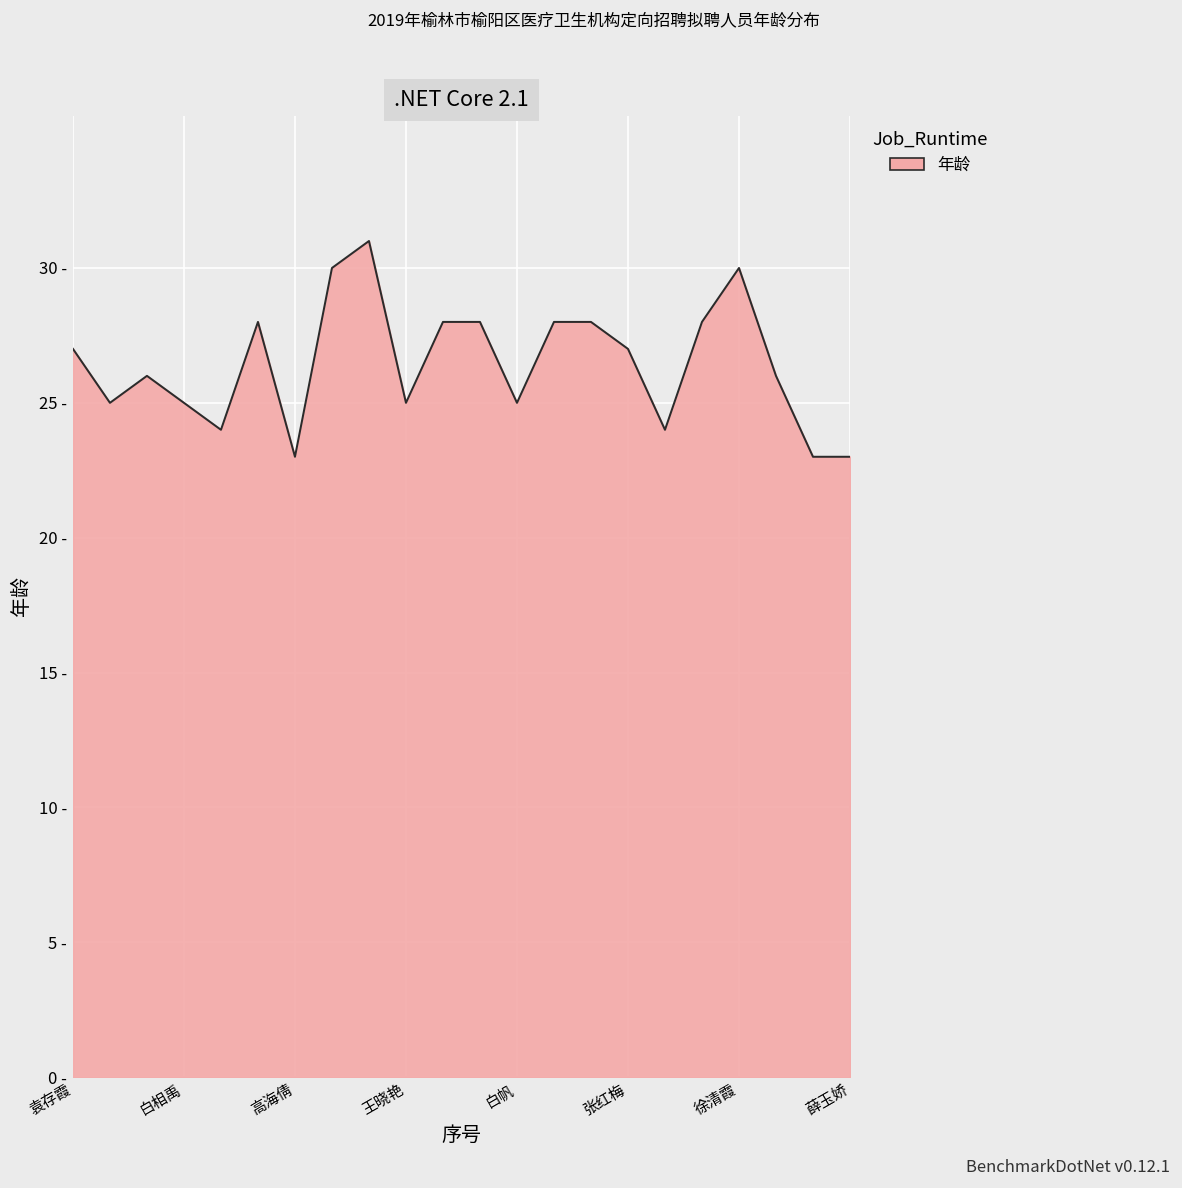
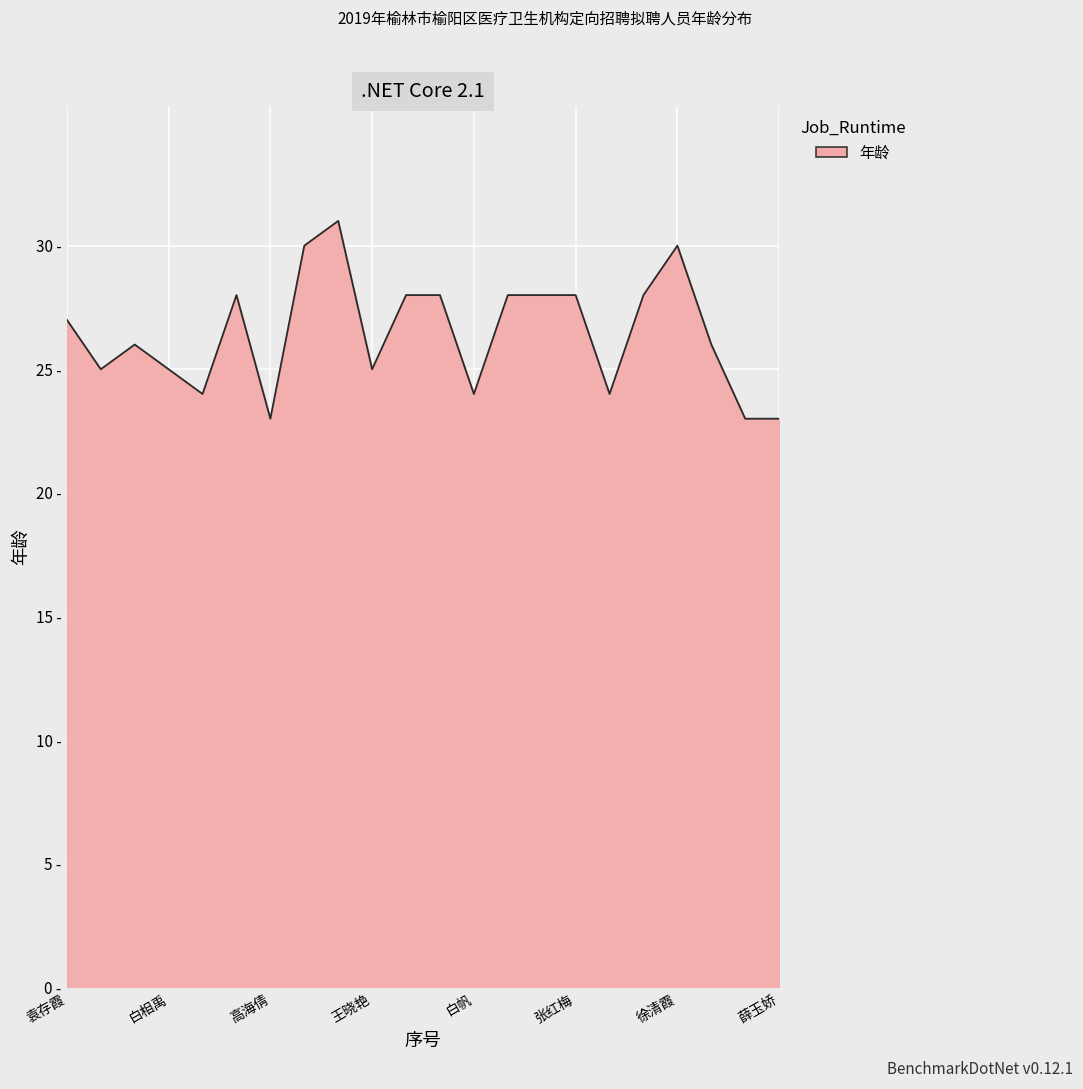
  {
    "袁存霞": "27 -",
    "白相禹": "25 -",
    "高海倩": "23 -",
    "王晓艳": "25 -",
-   "白帆": "25 -",
-   "张红梅": "27 -",
+   "白帆": "24 -",
+   "张红梅": "28 -",
    "徐清霞": "30 -",
    "薛玉娇": "23 -"
  }
